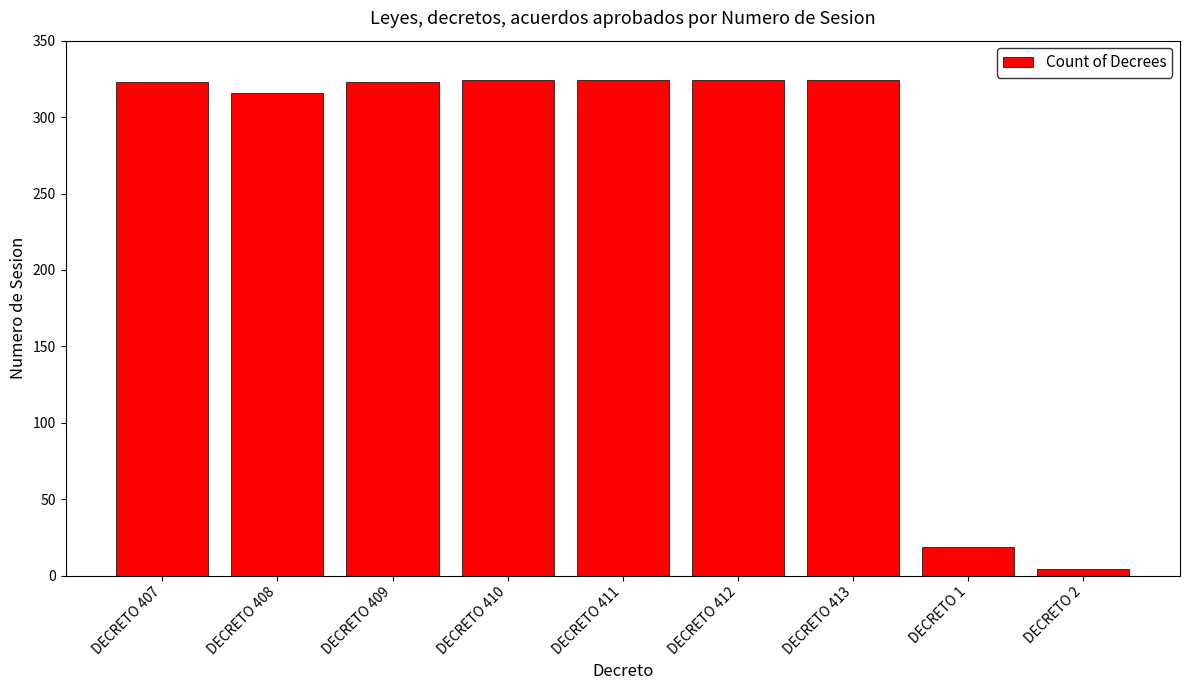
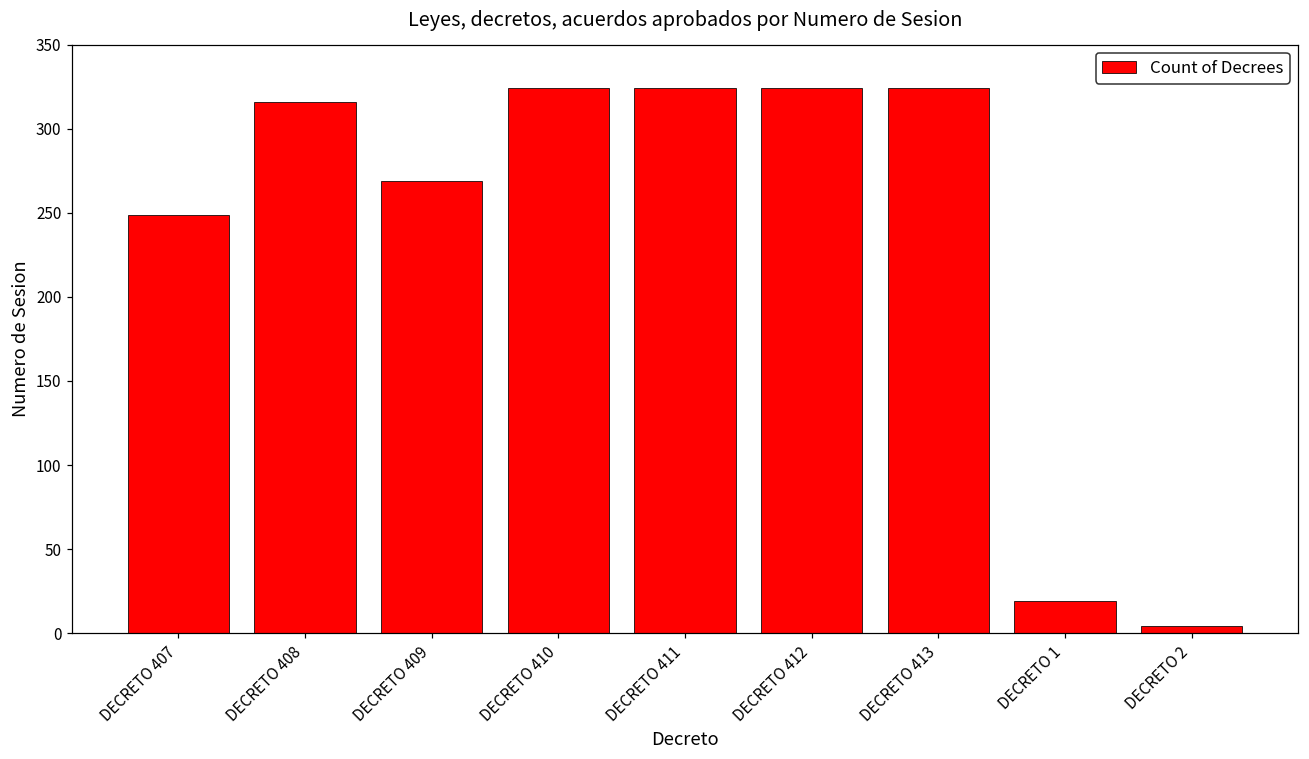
  {
-   "DECRETO 407": 323,
+   "DECRETO 407": 249,
    "DECRETO 408": 316,
-   "DECRETO 409": 323,
+   "DECRETO 409": 269,
    "DECRETO 410": 324,
    "DECRETO 411": 324,
    "DECRETO 412": 324,
    "DECRETO 413": 324,
    "DECRETO 1": 19,
    "DECRETO 2": 4
  }
